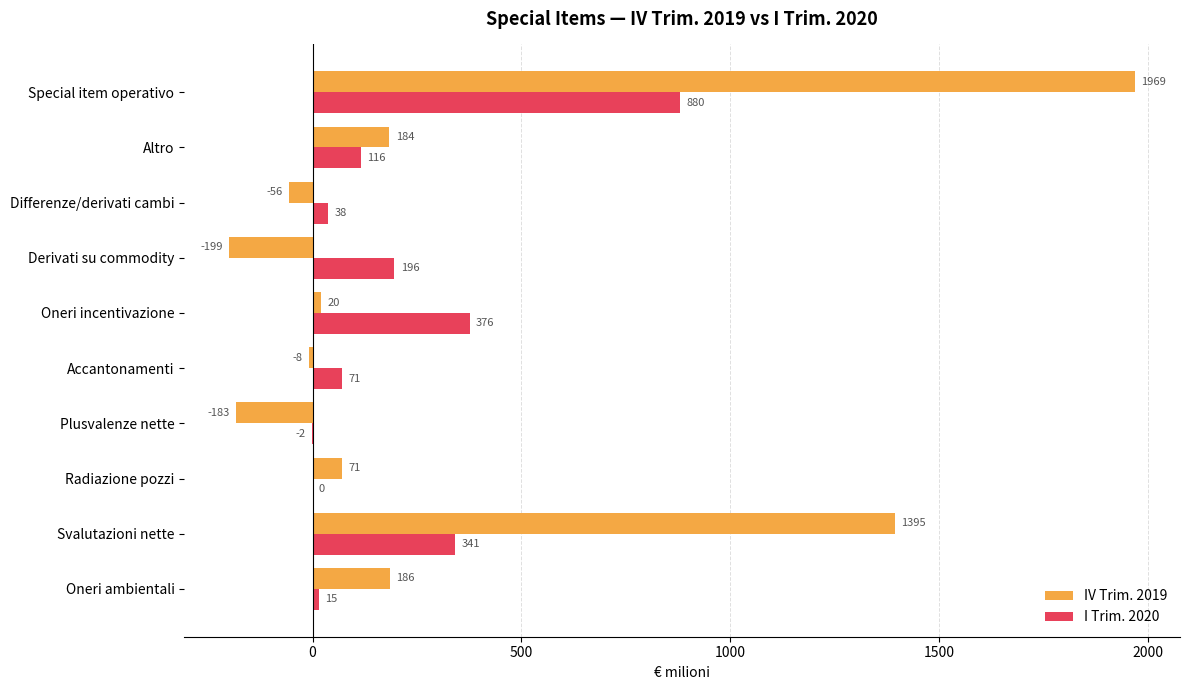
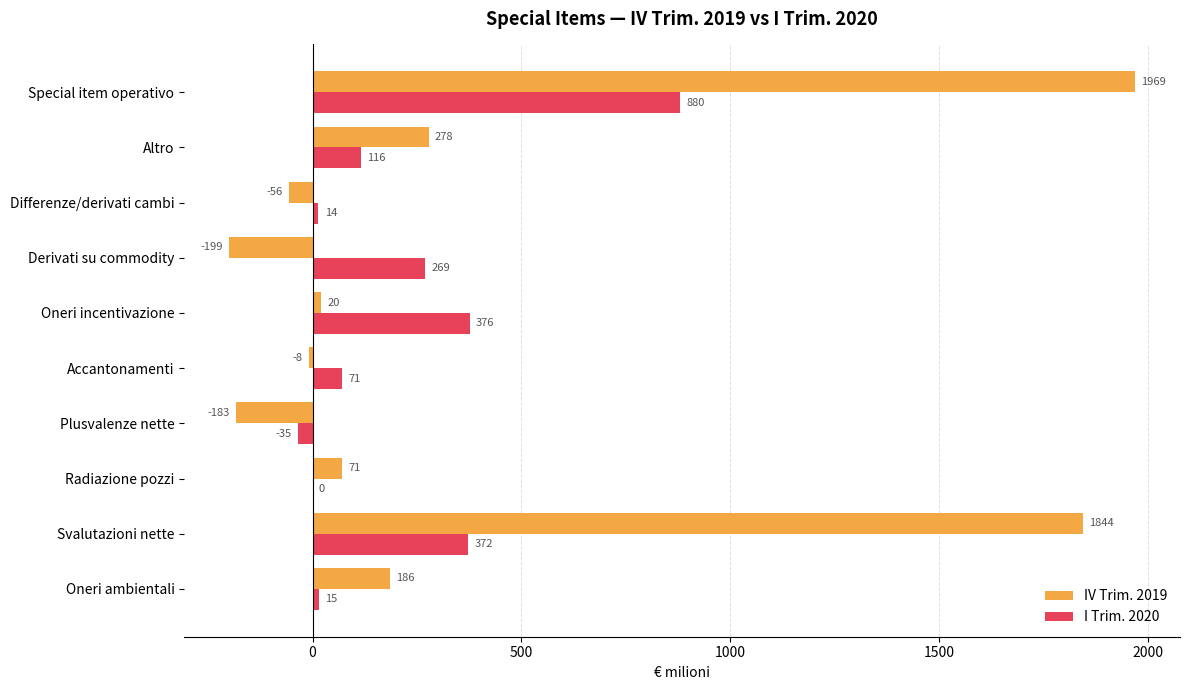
  {
    "IV Trim. 2019": {
      "Special item operativo": 1969,
-     "Altro": 184,
+     "Altro": 278,
      "Differenze/derivati cambi": -56,
      "Derivati su commodity": -199,
      "Oneri incentivazione": 20,
      "Accantonamenti": -8,
      "Plusvalenze nette": -183,
      "Radiazione pozzi": 71,
-     "Svalutazioni nette": 1395,
+     "Svalutazioni nette": 1844,
      "Oneri ambientali": 186
    },
    "I Trim. 2020": {
      "Special item operativo": 880,
      "Altro": 116,
-     "Differenze/derivati cambi": 38,
-     "Derivati su commodity": 196,
+     "Differenze/derivati cambi": 14,
+     "Derivati su commodity": 269,
      "Oneri incentivazione": 376,
      "Accantonamenti": 71,
-     "Plusvalenze nette": -2,
+     "Plusvalenze nette": -35,
      "Radiazione pozzi": 0,
-     "Svalutazioni nette": 341,
+     "Svalutazioni nette": 372,
      "Oneri ambientali": 15
    }
  }
